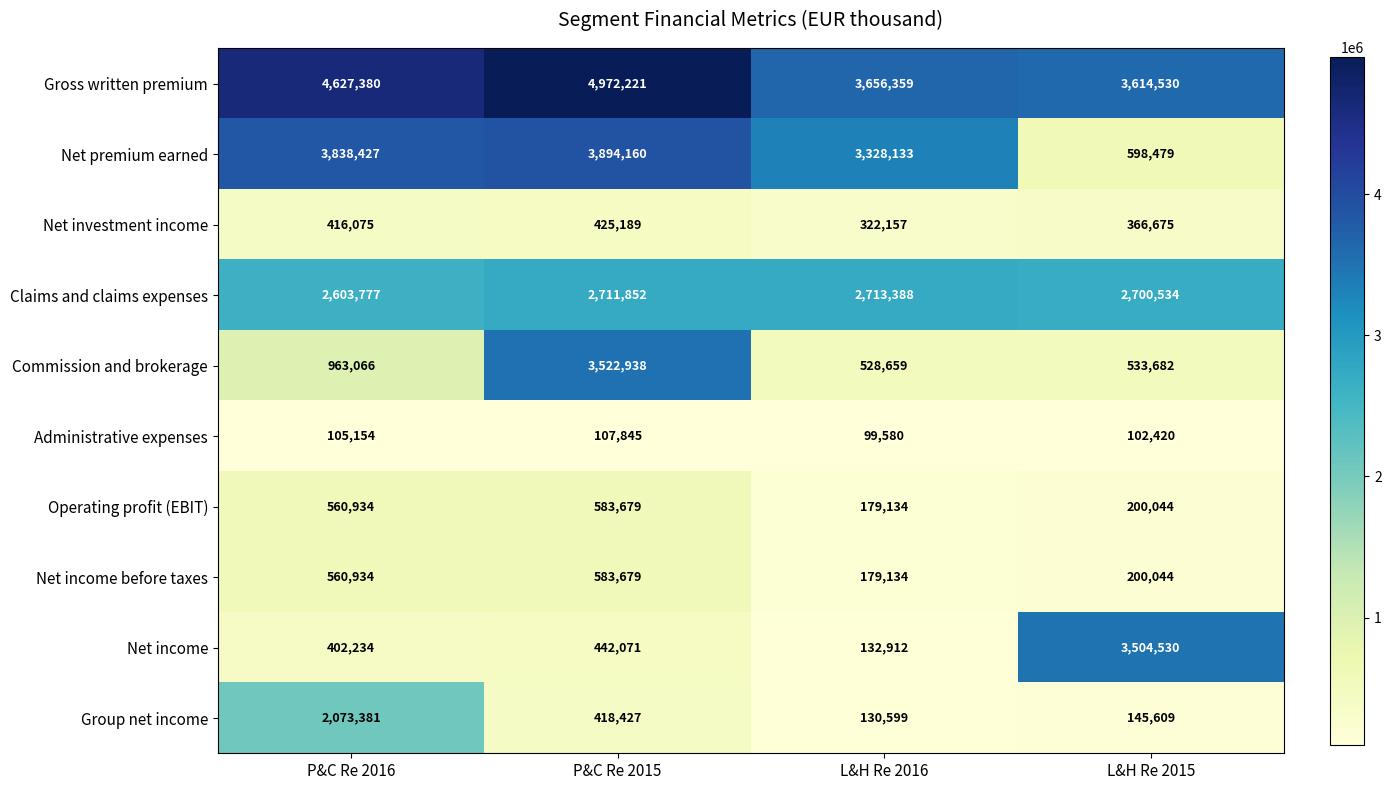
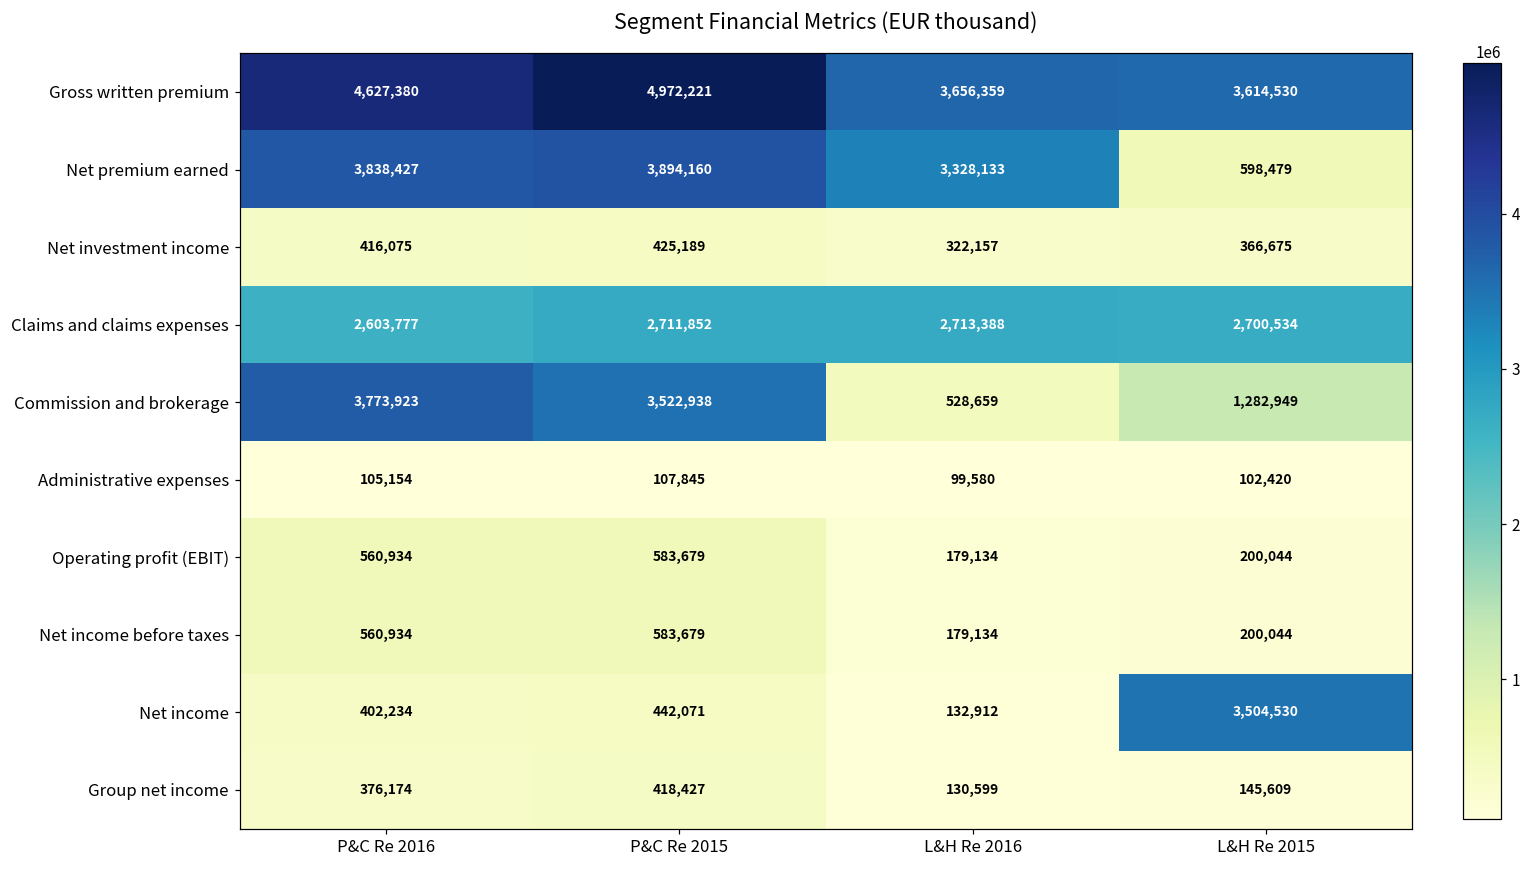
  {
    "Gross written premium": {
      "P&C Re 2016": "4,627,380",
      "P&C Re 2015": "4,972,221",
      "L&H Re 2016": "3,656,359",
      "L&H Re 2015": "3,614,530"
    },
    "Net premium earned": {
      "P&C Re 2016": "3,838,427",
      "P&C Re 2015": "3,894,160",
      "L&H Re 2016": "3,328,133",
      "L&H Re 2015": "598,479"
    },
    "Net investment income": {
      "P&C Re 2016": "416,075",
      "P&C Re 2015": "425,189",
      "L&H Re 2016": "322,157",
      "L&H Re 2015": "366,675"
    },
    "Claims and claims expenses": {
      "P&C Re 2016": "2,603,777",
      "P&C Re 2015": "2,711,852",
      "L&H Re 2016": "2,713,388",
      "L&H Re 2015": "2,700,534"
    },
    "Commission and brokerage": {
-     "P&C Re 2016": "963,066",
+     "P&C Re 2016": "3,773,923",
      "P&C Re 2015": "3,522,938",
      "L&H Re 2016": "528,659",
-     "L&H Re 2015": "533,682"
+     "L&H Re 2015": "1,282,949"
    },
    "Administrative expenses": {
      "P&C Re 2016": "105,154",
      "P&C Re 2015": "107,845",
      "L&H Re 2016": "99,580",
      "L&H Re 2015": "102,420"
    },
    "Operating profit (EBIT)": {
      "P&C Re 2016": "560,934",
      "P&C Re 2015": "583,679",
      "L&H Re 2016": "179,134",
      "L&H Re 2015": "200,044"
    },
    "Net income before taxes": {
      "P&C Re 2016": "560,934",
      "P&C Re 2015": "583,679",
      "L&H Re 2016": "179,134",
      "L&H Re 2015": "200,044"
    },
    "Net income": {
      "P&C Re 2016": "402,234",
      "P&C Re 2015": "442,071",
      "L&H Re 2016": "132,912",
      "L&H Re 2015": "3,504,530"
    },
    "Group net income": {
-     "P&C Re 2016": "2,073,381",
+     "P&C Re 2016": "376,174",
      "P&C Re 2015": "418,427",
      "L&H Re 2016": "130,599",
      "L&H Re 2015": "145,609"
    }
  }
